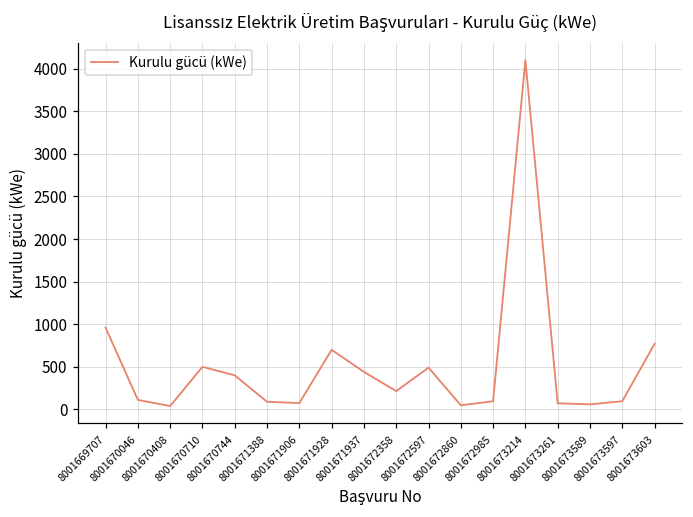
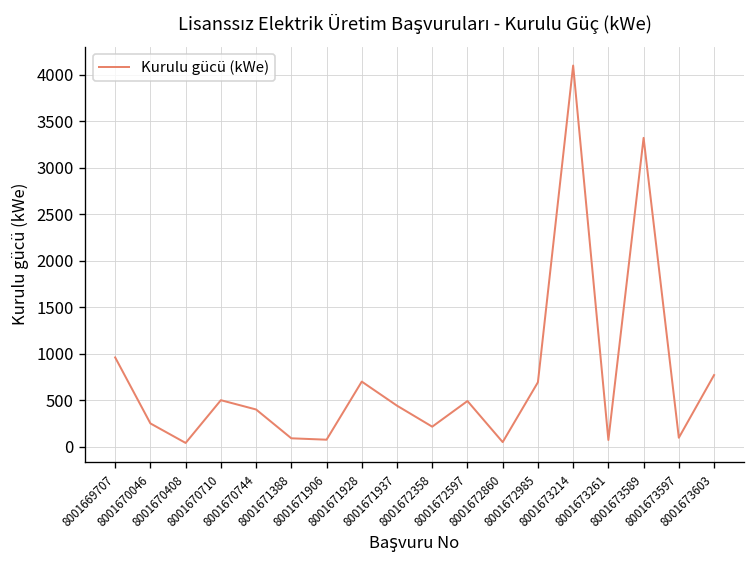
  {
    "8001669707": 1000,
-   "8001670046": 100,
+   "8001670046": 300,
    "8001670408": 0,
    "8001670710": 500,
    "8001670744": 400,
    "8001671388": 100,
    "8001671906": 100,
    "8001671928": 700,
    "8001671937": 400,
    "8001672358": 200,
    "8001672597": 500,
    "8001672860": 0,
-   "8001672985": 100,
+   "8001672985": 700,
    "8001673214": 4100,
    "8001673261": 100,
-   "8001673589": 100,
+   "8001673589": 3300,
    "8001673597": 100,
    "8001673603": 800
  }
